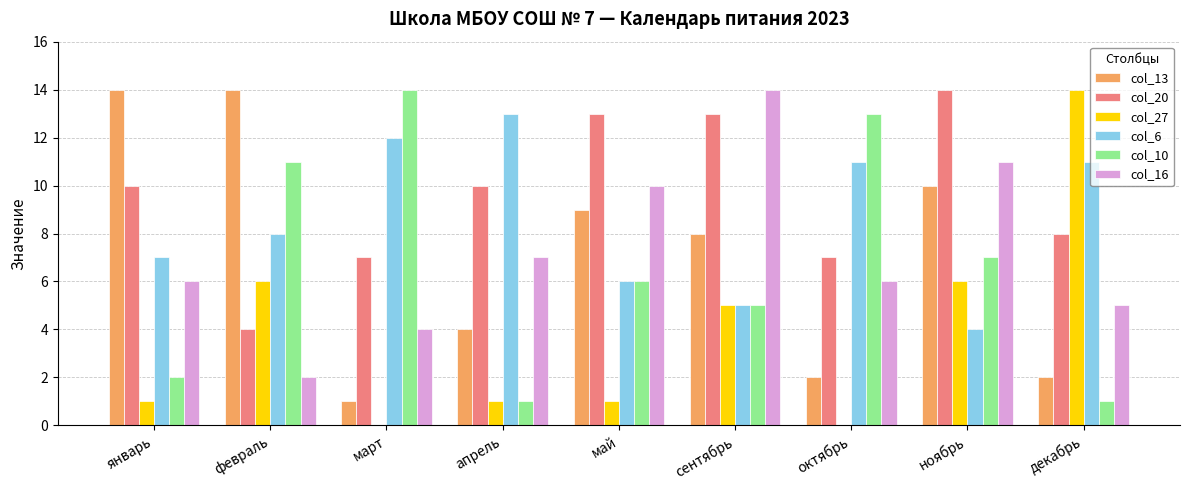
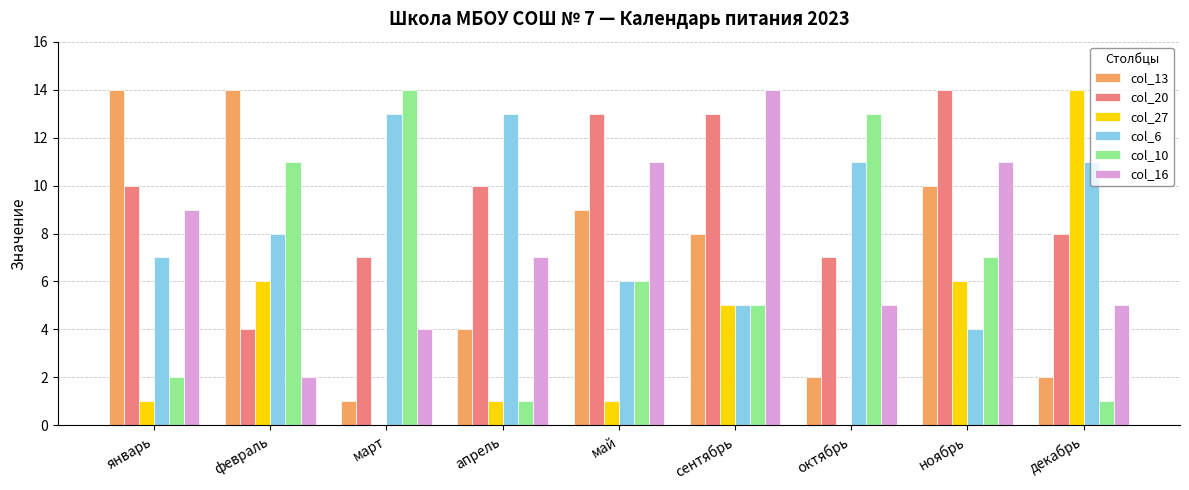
  {
    "col_27": {
      "январь": 1,
      "февраль": 6,
      "март": 0,
      "апрель": 1,
      "май": 1,
      "сентябрь": 5,
      "октябрь": 0,
      "ноябрь": 6,
      "декабрь": 14
    },
    "col_6": {
      "январь": 7,
      "февраль": 8,
-     "март": 12,
+     "март": 13,
      "апрель": 13,
      "май": 6,
      "сентябрь": 5,
      "октябрь": 11,
      "ноябрь": 4
    },
    "col_10": {
      "январь": 2,
      "февраль": 11,
      "март": 14,
      "апрель": 1,
      "май": 6,
      "сентябрь": 5,
      "октябрь": 13,
      "ноябрь": 7,
      "декабрь": 1
    },
    "col_16": {
-     "январь": 6,
+     "январь": 9,
      "февраль": 2,
      "март": 4,
      "апрель": 7,
-     "май": 10,
+     "май": 11,
      "сентябрь": 14,
-     "октябрь": 6,
+     "октябрь": 5,
      "ноябрь": 11,
      "декабрь": 5
    }
  }
